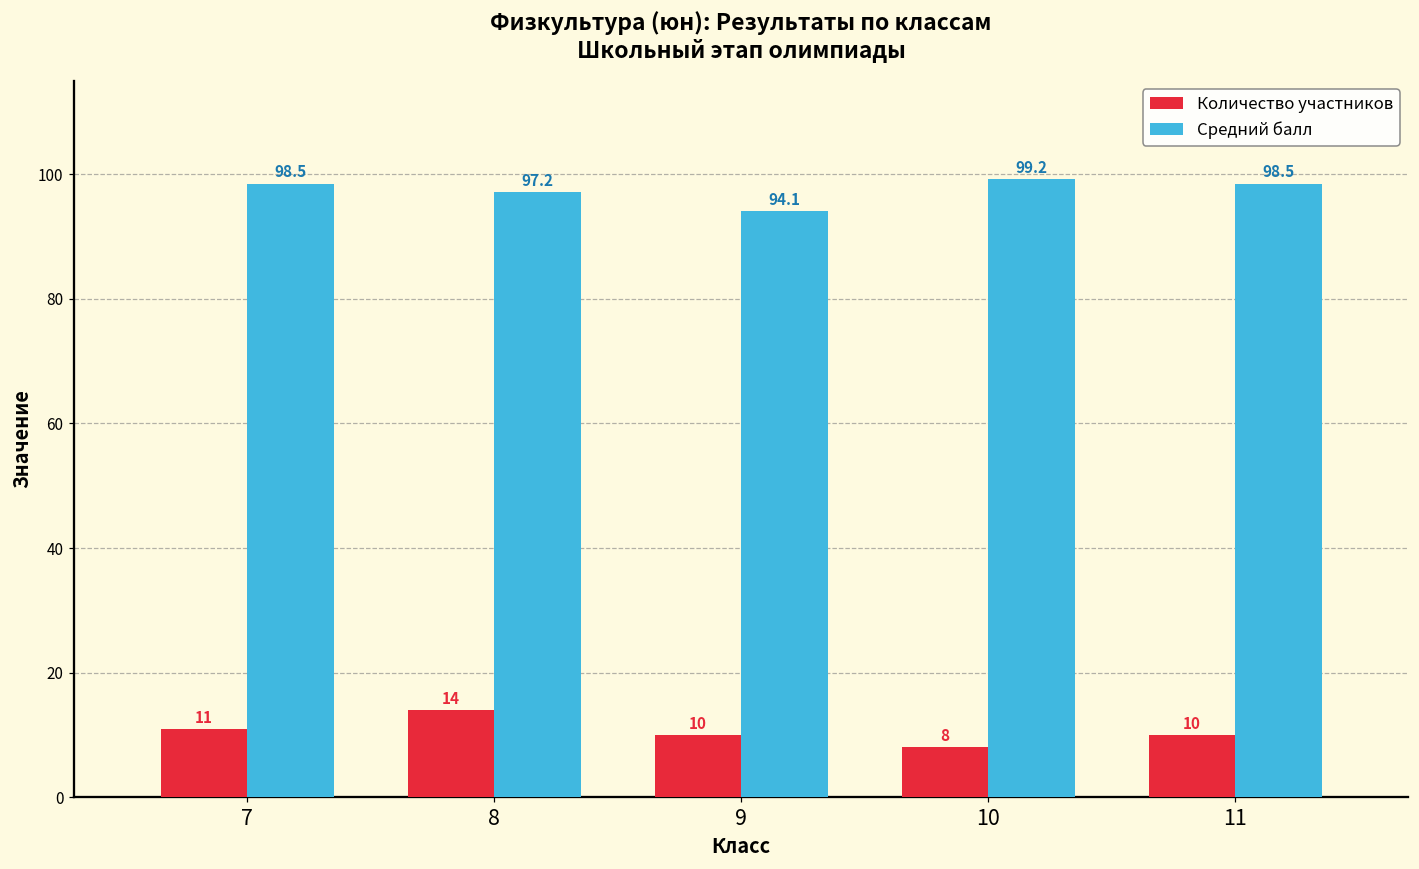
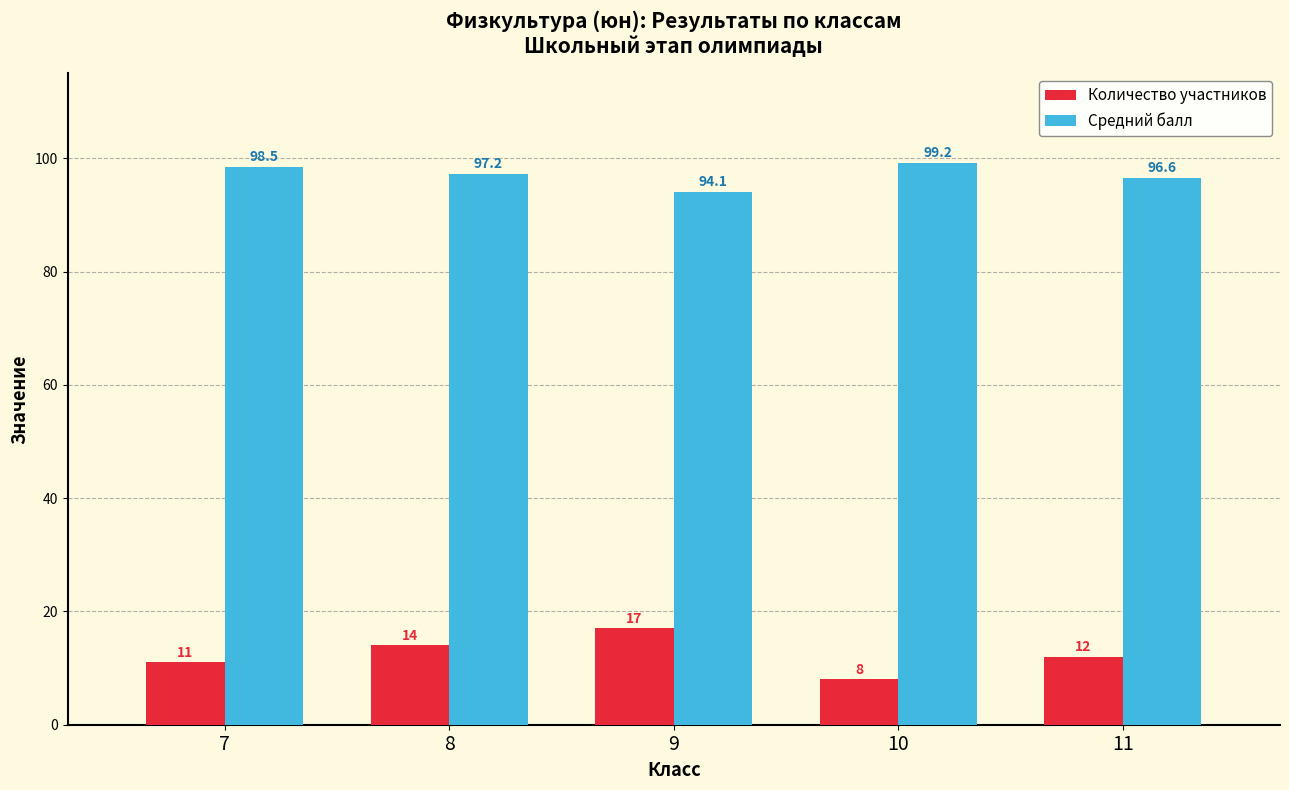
  {
    "Количество участников": {
      "7": 11,
      "8": 14,
-     "9": 10,
+     "9": 17,
      "10": 8,
-     "11": 10
+     "11": 12
    },
    "Средний балл": {
      "7": 98.5,
      "8": 97.2,
      "9": 94.1,
      "10": 99.2,
-     "11": 98.5
+     "11": 96.6
    }
  }
